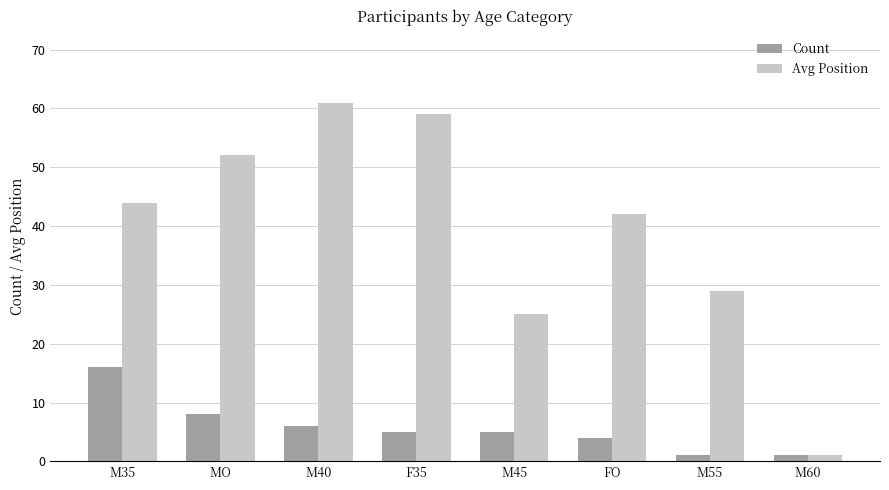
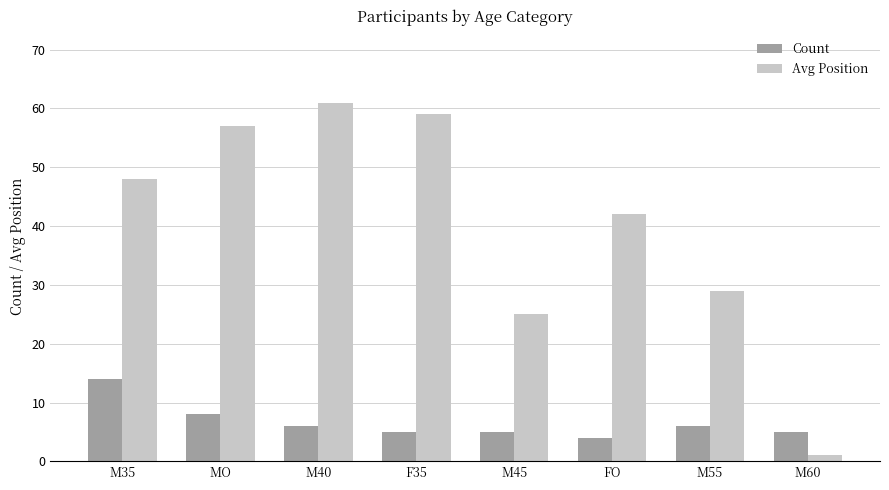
  {
    "Count": {
-     "M35": 16,
+     "M35": 14,
      "MO": 8,
      "M40": 6,
      "F35": 5,
      "M45": 5,
      "FO": 4,
-     "M55": 1,
-     "M60": 1
+     "M55": 6,
+     "M60": 5
    },
    "Avg Position": {
-     "M35": 44,
-     "MO": 52,
+     "M35": 48,
+     "MO": 57,
      "M40": 61,
      "F35": 59,
      "M45": 25,
      "FO": 42,
      "M55": 29,
      "M60": 1
    }
  }
